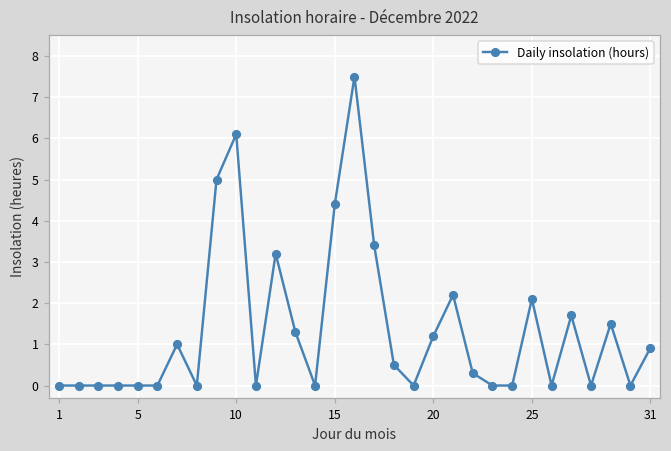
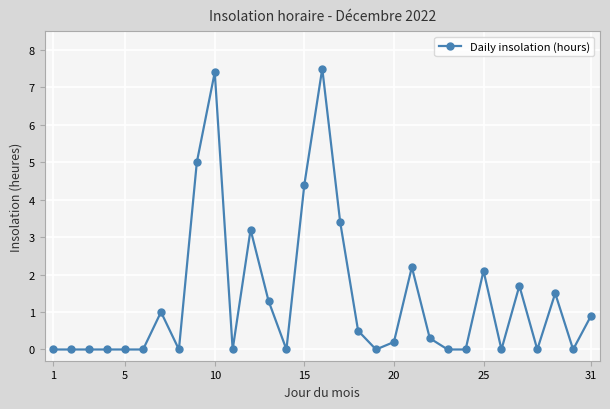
  {
    "1": 0.0,
    "5": 0.0,
-   "10": 6.1,
+   "10": 7.4,
    "15": 4.4,
-   "20": 1.2,
+   "20": 0.2,
    "25": 2.1,
    "31": 0.9
  }
